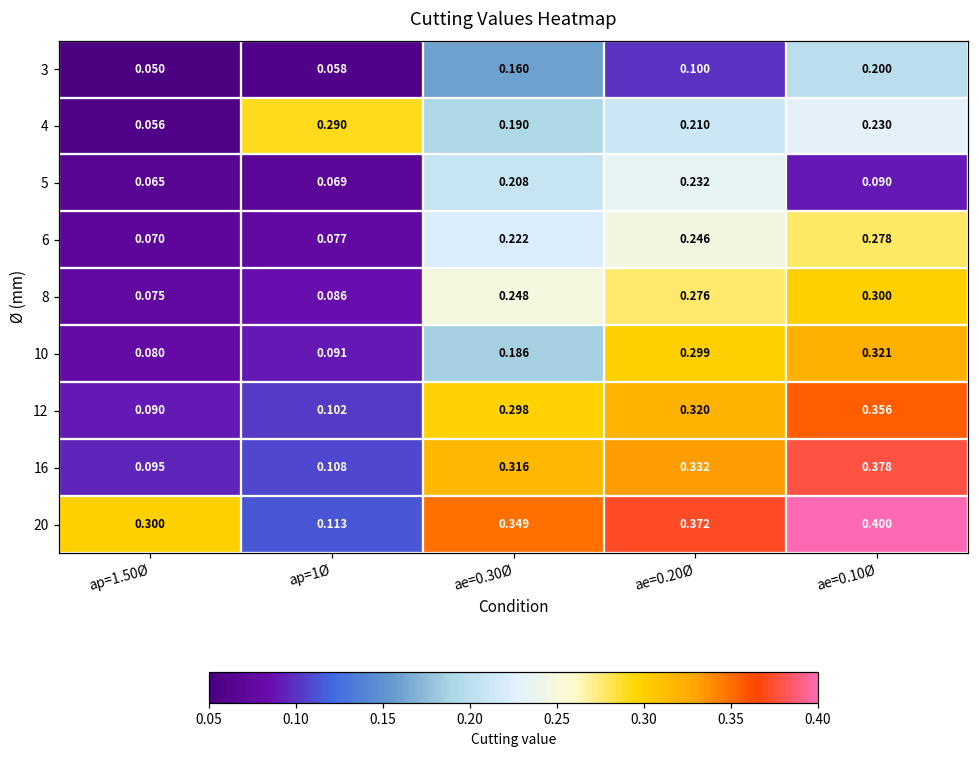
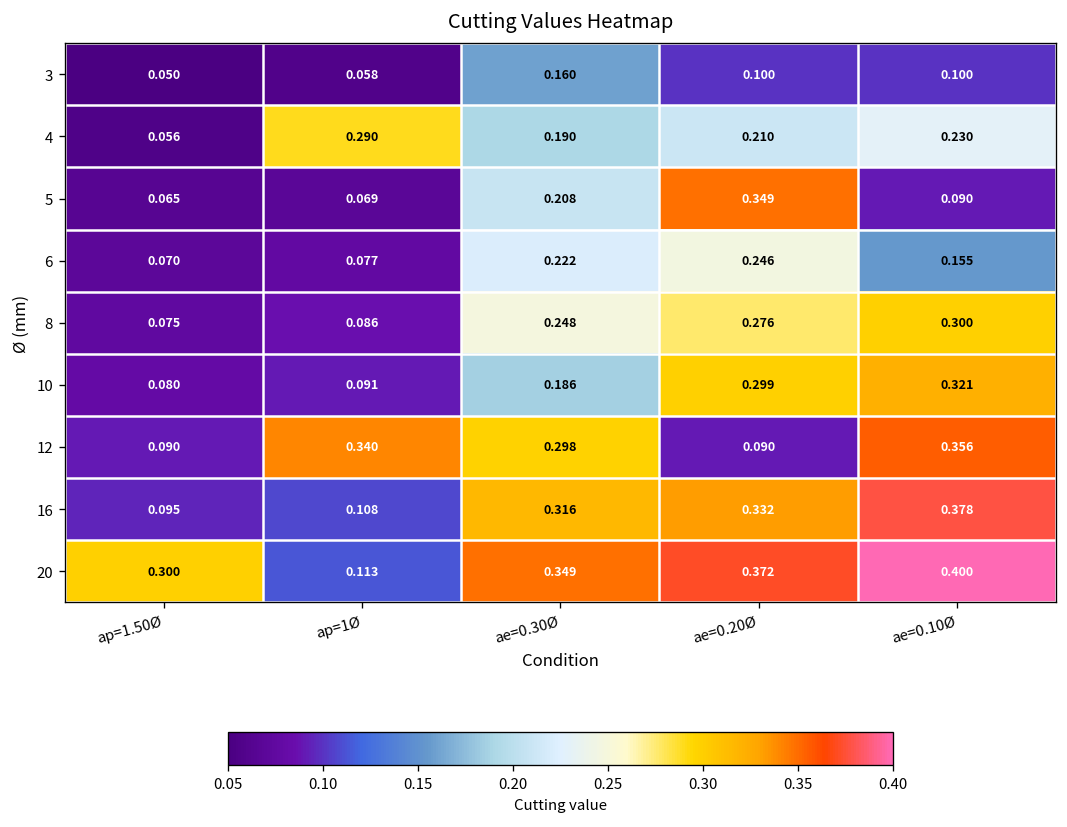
  {
    "3": {
      "ap=1.50Ø": 0.050,
      "ap=1Ø": 0.058,
      "ae=0.30Ø": 0.160,
      "ae=0.20Ø": 0.100,
-     "ae=0.10Ø": 0.200
+     "ae=0.10Ø": 0.100
    },
    "4": {
      "ap=1.50Ø": 0.056,
      "ap=1Ø": 0.290,
      "ae=0.30Ø": 0.190,
      "ae=0.20Ø": 0.210,
      "ae=0.10Ø": 0.230
    },
    "5": {
      "ap=1.50Ø": 0.065,
      "ap=1Ø": 0.069,
      "ae=0.30Ø": 0.208,
-     "ae=0.20Ø": 0.232,
+     "ae=0.20Ø": 0.349,
      "ae=0.10Ø": 0.090
    },
    "6": {
      "ap=1.50Ø": 0.070,
      "ap=1Ø": 0.077,
      "ae=0.30Ø": 0.222,
      "ae=0.20Ø": 0.246,
-     "ae=0.10Ø": 0.278
+     "ae=0.10Ø": 0.155
    },
    "8": {
      "ap=1.50Ø": 0.075,
      "ap=1Ø": 0.086,
      "ae=0.30Ø": 0.248,
      "ae=0.20Ø": 0.276,
      "ae=0.10Ø": 0.300
    },
    "10": {
      "ap=1.50Ø": 0.080,
      "ap=1Ø": 0.091,
      "ae=0.30Ø": 0.186,
      "ae=0.20Ø": 0.299,
      "ae=0.10Ø": 0.321
    },
    "12": {
      "ap=1.50Ø": 0.090,
-     "ap=1Ø": 0.102,
+     "ap=1Ø": 0.340,
      "ae=0.30Ø": 0.298,
-     "ae=0.20Ø": 0.320,
+     "ae=0.20Ø": 0.090,
      "ae=0.10Ø": 0.356
    },
    "16": {
      "ap=1.50Ø": 0.095,
      "ap=1Ø": 0.108,
      "ae=0.30Ø": 0.316,
      "ae=0.20Ø": 0.332,
      "ae=0.10Ø": 0.378
    },
    "20": {
      "ap=1.50Ø": 0.300,
      "ap=1Ø": 0.113,
      "ae=0.30Ø": 0.349,
      "ae=0.20Ø": 0.372,
      "ae=0.10Ø": 0.400
    }
  }
